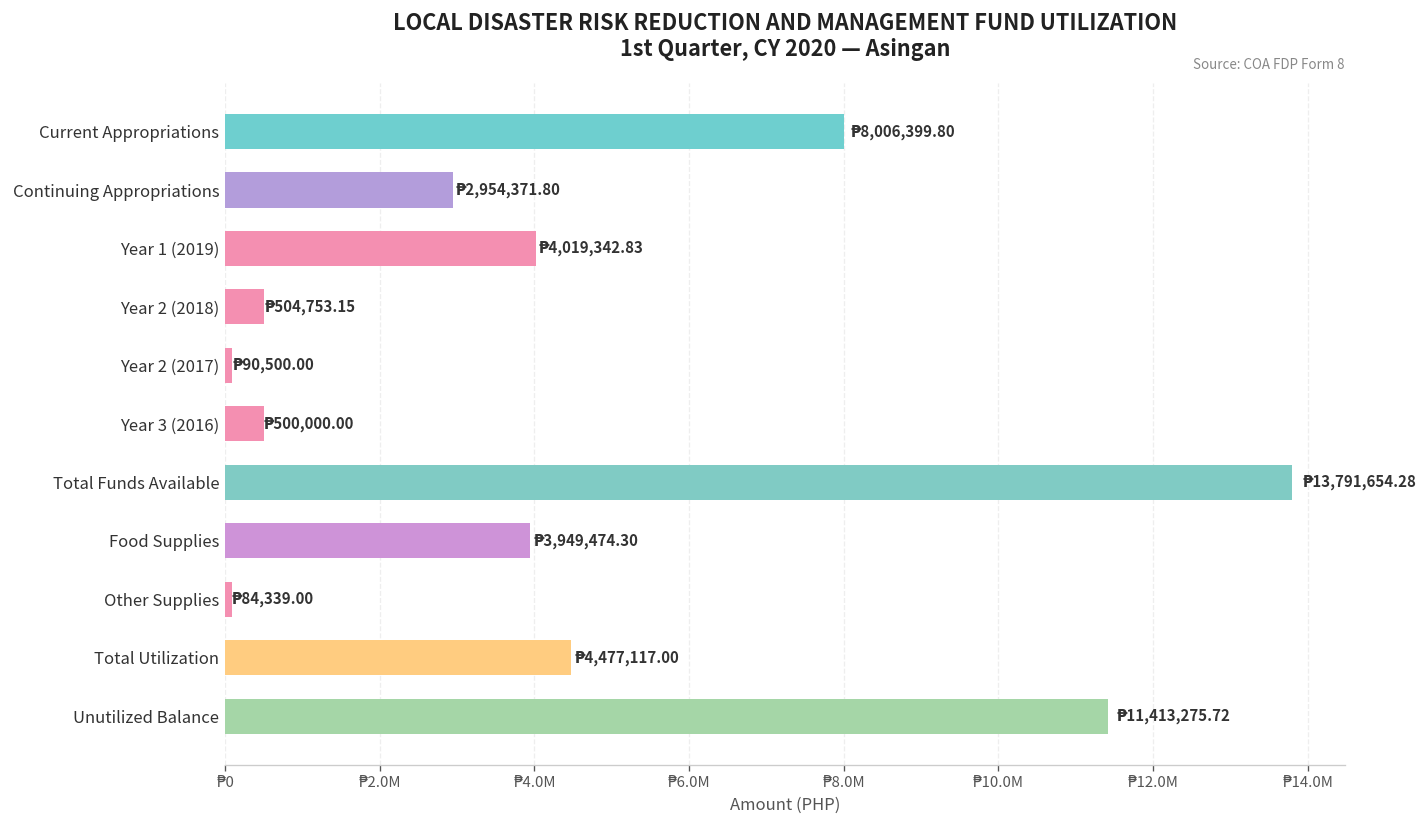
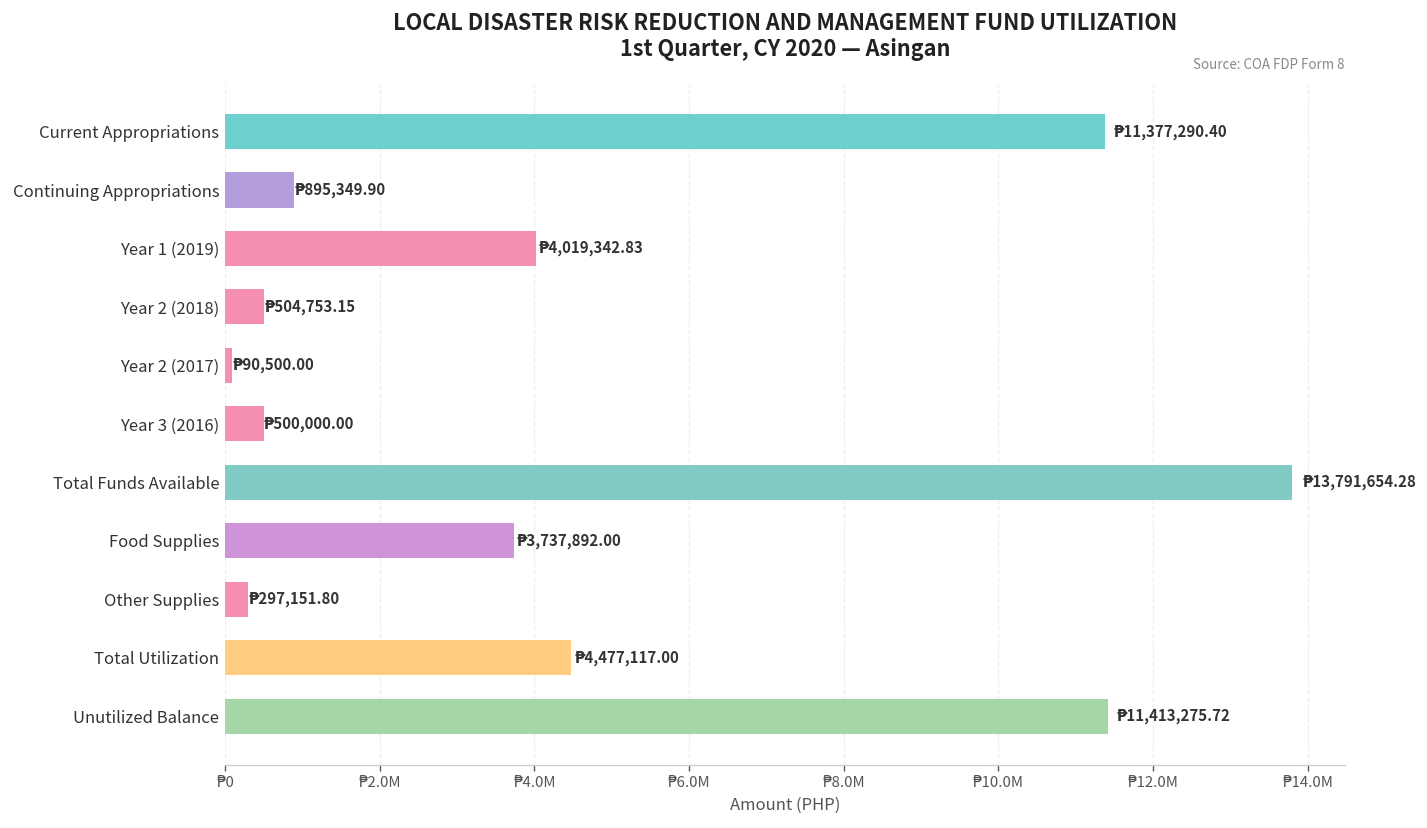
  {
-   "Current Appropriations": "8,006,399.80",
-   "Continuing Appropriations": "2,954,371.80",
+   "Current Appropriations": "11,377,290.40",
+   "Continuing Appropriations": "895,349.90",
    "Year 1 (2019)": "4,019,342.83",
    "Year 2 (2018)": "504,753.15",
    "Year 2 (2017)": "90,500.00",
    "Year 3 (2016)": "500,000.00",
    "Total Funds Available": "13,791,654.28",
-   "Food Supplies": "3,949,474.30",
-   "Other Supplies": "84,339.00",
+   "Food Supplies": "3,737,892.00",
+   "Other Supplies": "297,151.80",
    "Total Utilization": "4,477,117.00",
    "Unutilized Balance": "11,413,275.72"
  }
